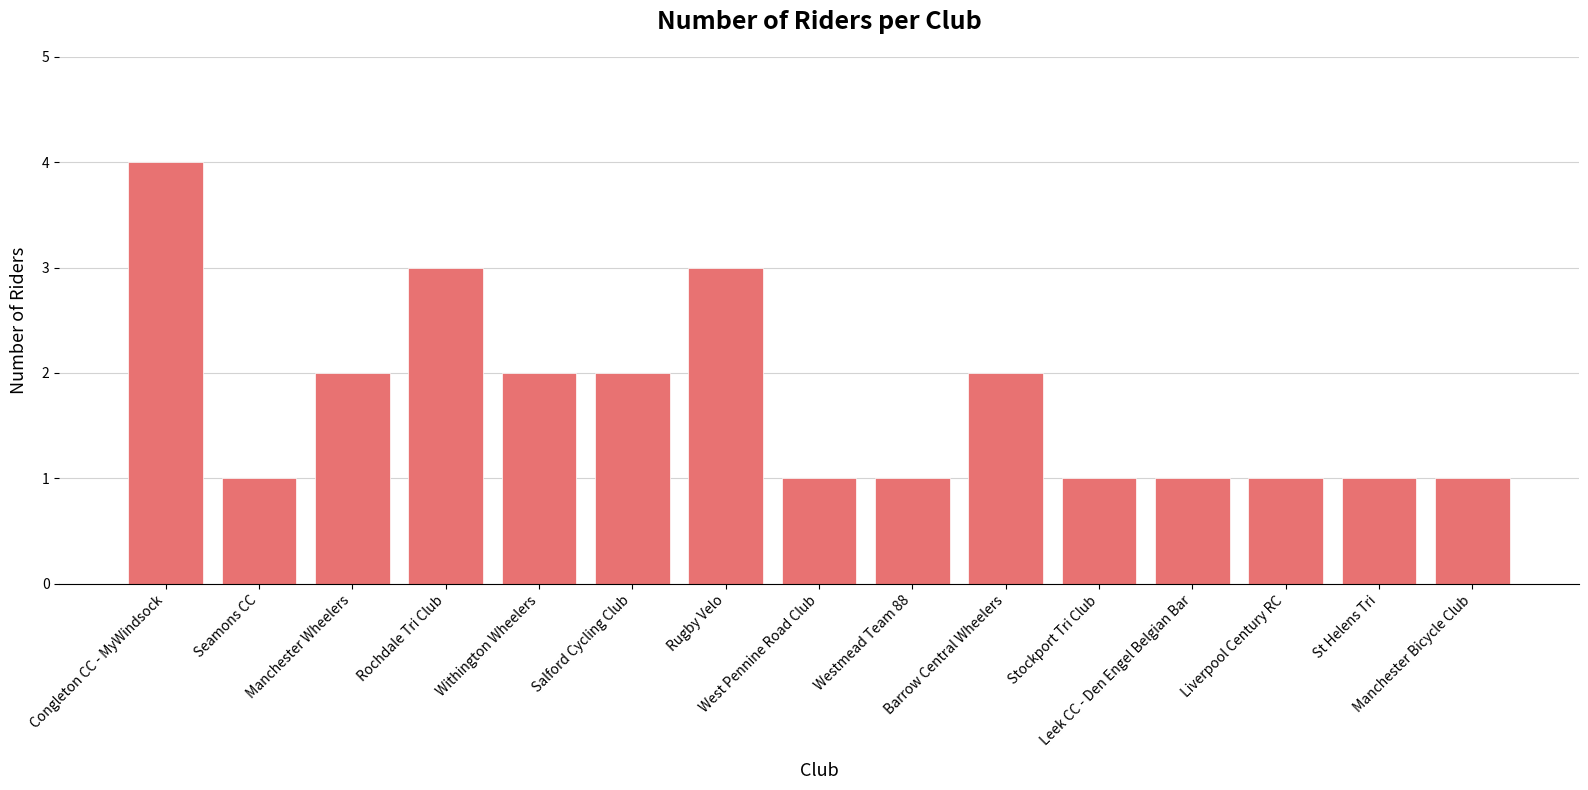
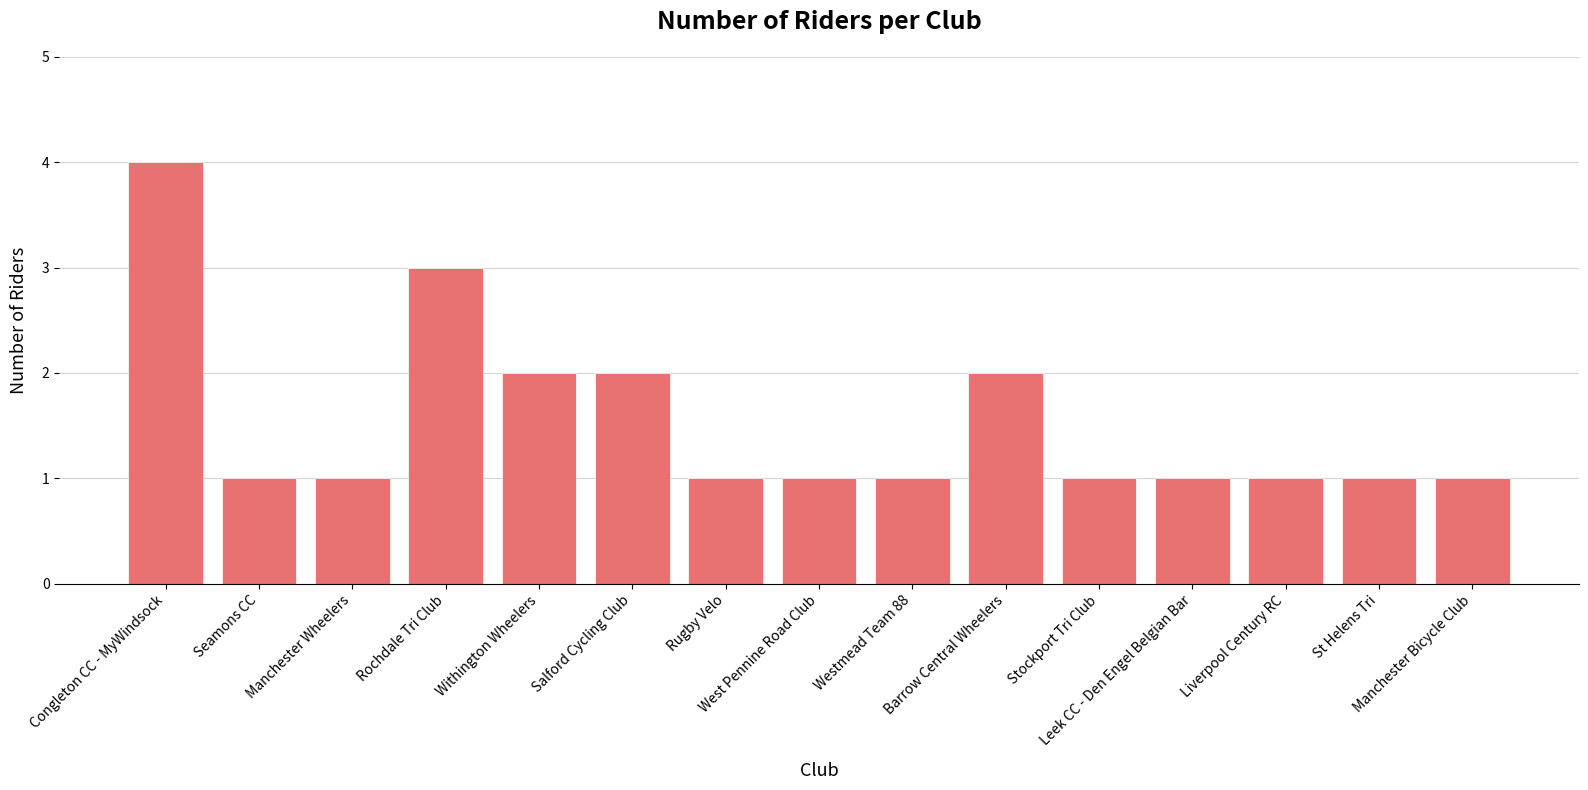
  {
    "Congleton CC - MyWindsock": 4,
    "Seamons CC": 1,
-   "Manchester Wheelers": 2,
+   "Manchester Wheelers": 1,
    "Rochdale Tri Club": 3,
    "Withington Wheelers": 2,
    "Salford Cycling Club": 2,
-   "Rugby Velo": 3,
+   "Rugby Velo": 1,
    "West Pennine Road Club": 1,
    "Westmead Team 88": 1,
    "Barrow Central Wheelers": 2,
    "Stockport Tri Club": 1,
    "Leek CC - Den Engel Belgian Bar": 1,
    "Liverpool Century RC": 1,
    "St Helens Tri": 1,
    "Manchester Bicycle Club": 1
  }
